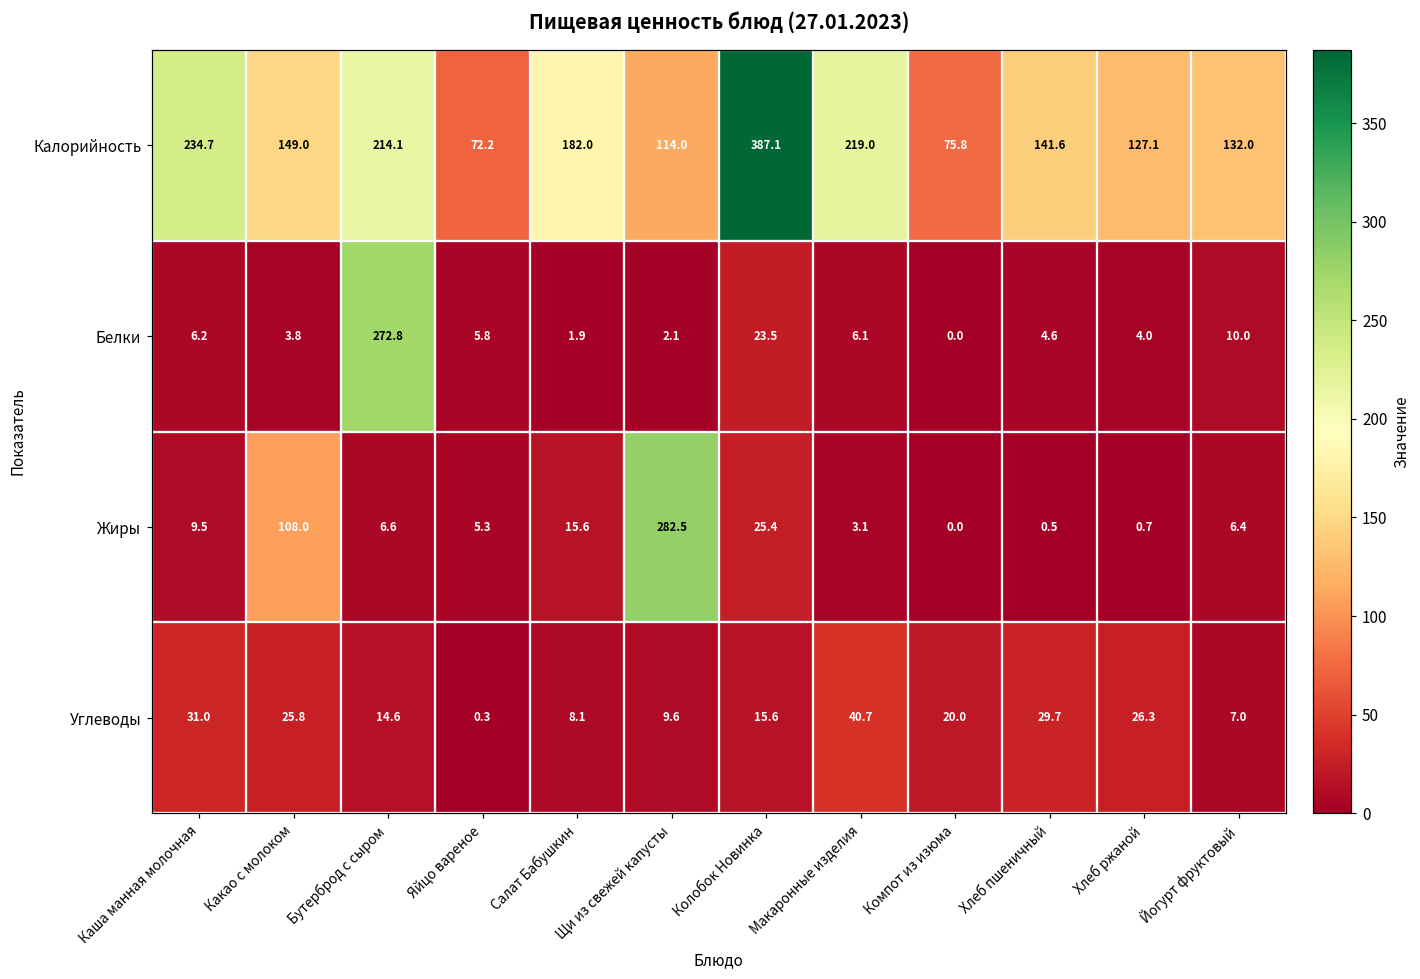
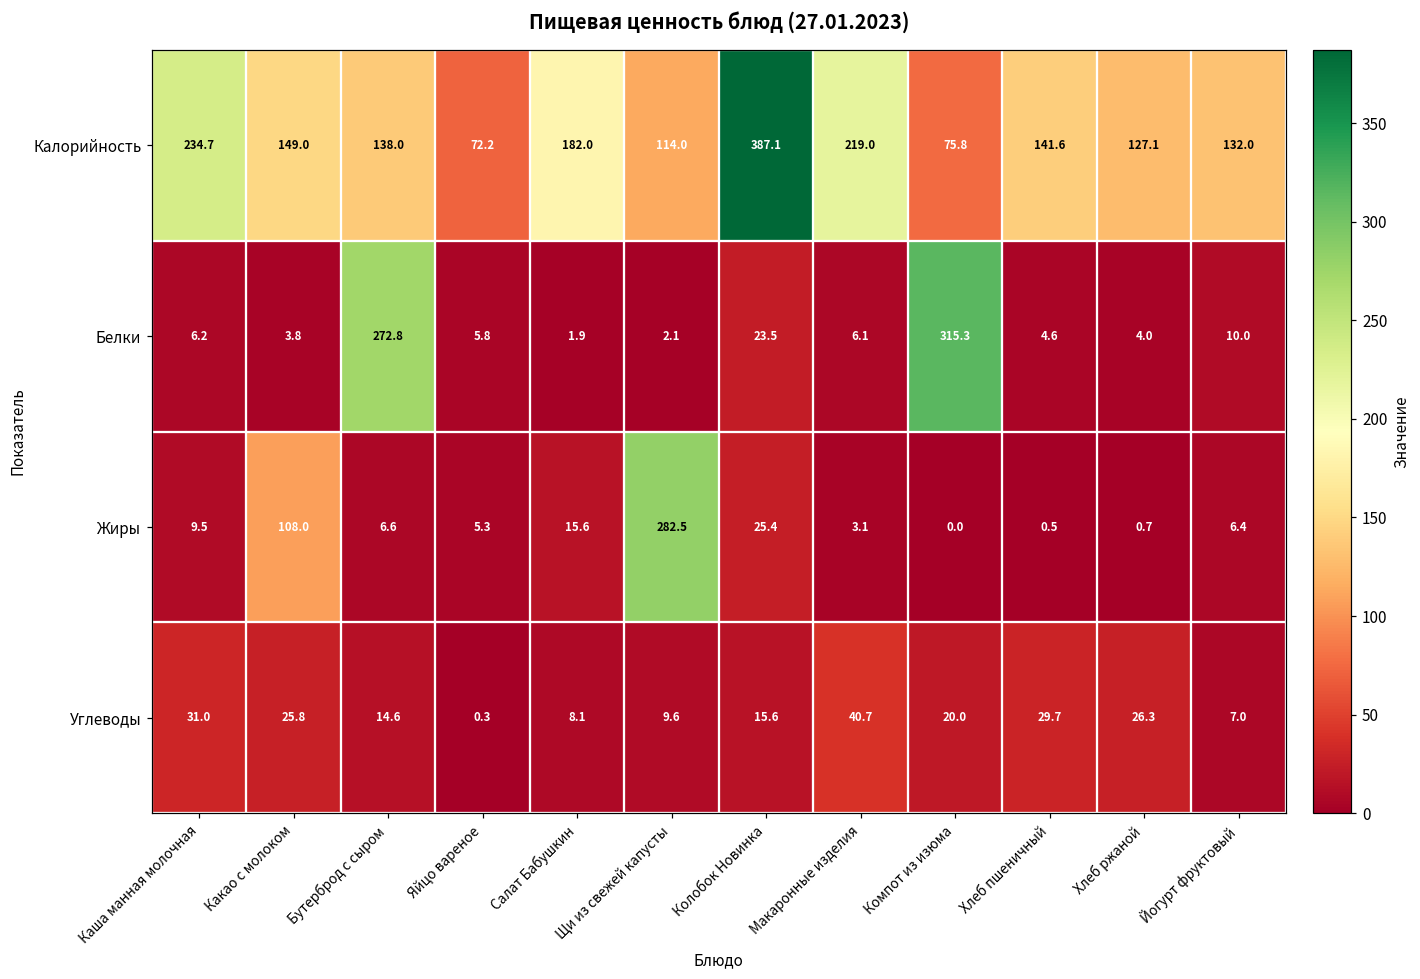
  {
    "Калорийность": {
      "Каша манная молочная": 234.7,
      "Какао с молоком": 149.0,
-     "Бутерброд с сыром": 214.1,
+     "Бутерброд с сыром": 138.0,
      "Яйцо вареное": 72.2,
      "Салат Бабушкин": 182.0,
      "Щи из свежей капусты": 114.0,
      "Колобок Новинка": 387.1,
      "Макаронные изделия": 219.0,
      "Компот из изюма": 75.8,
      "Хлеб пшеничный": 141.6,
      "Хлеб ржаной": 127.1,
      "Йогурт фруктовый": 132.0
    },
    "Белки": {
      "Каша манная молочная": 6.2,
      "Какао с молоком": 3.8,
      "Бутерброд с сыром": 272.8,
      "Яйцо вареное": 5.8,
      "Салат Бабушкин": 1.9,
      "Щи из свежей капусты": 2.1,
      "Колобок Новинка": 23.5,
      "Макаронные изделия": 6.1,
-     "Компот из изюма": 0.0,
+     "Компот из изюма": 315.3,
      "Хлеб пшеничный": 4.6,
      "Хлеб ржаной": 4.0,
      "Йогурт фруктовый": 10.0
    },
    "Жиры": {
      "Каша манная молочная": 9.5,
      "Какао с молоком": 108.0,
      "Бутерброд с сыром": 6.6,
      "Яйцо вареное": 5.3,
      "Салат Бабушкин": 15.6,
      "Щи из свежей капусты": 282.5,
      "Колобок Новинка": 25.4,
      "Макаронные изделия": 3.1,
      "Компот из изюма": 0.0,
      "Хлеб пшеничный": 0.5,
      "Хлеб ржаной": 0.7,
      "Йогурт фруктовый": 6.4
    },
    "Углеводы": {
      "Каша манная молочная": 31.0,
      "Какао с молоком": 25.8,
      "Бутерброд с сыром": 14.6,
      "Яйцо вареное": 0.3,
      "Салат Бабушкин": 8.1,
      "Щи из свежей капусты": 9.6,
      "Колобок Новинка": 15.6,
      "Макаронные изделия": 40.7,
      "Компот из изюма": 20.0,
      "Хлеб пшеничный": 29.7,
      "Хлеб ржаной": 26.3,
      "Йогурт фруктовый": 7.0
    }
  }
